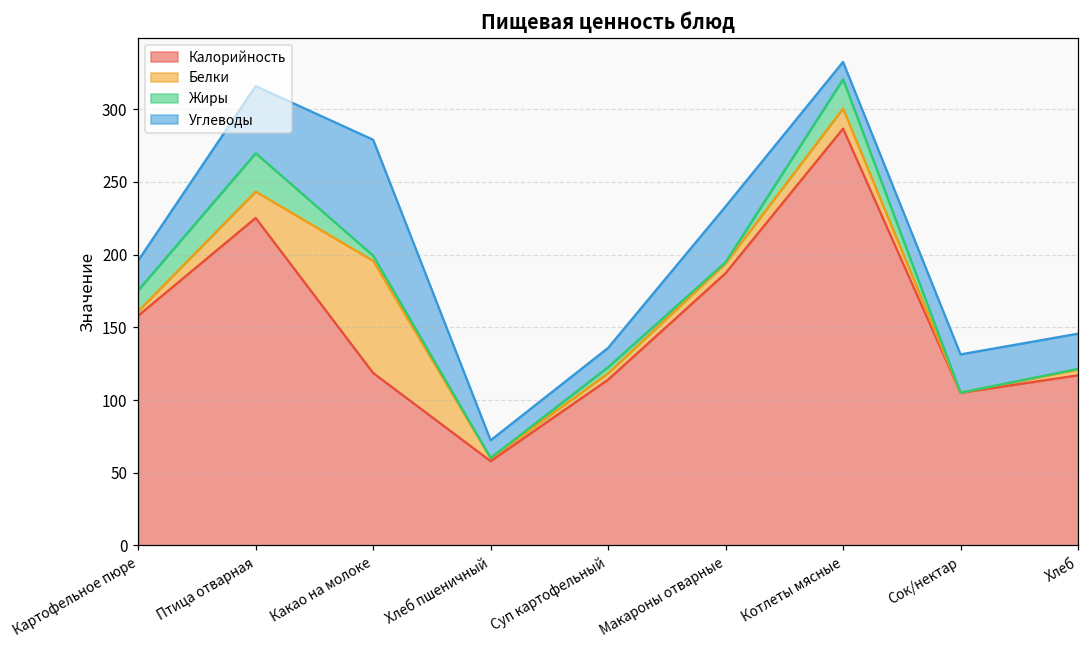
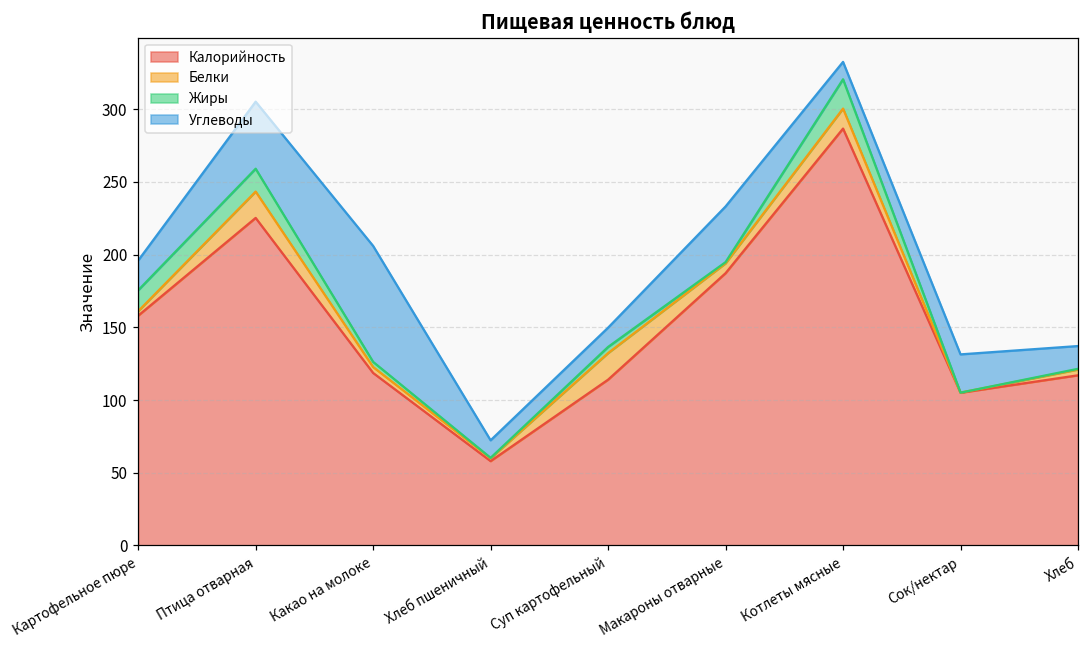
  {
    "Калорийность": {
      "Картофельное пюре": 158,
      "Птица отварная": 225,
      "Какао на молоке": 119,
      "Хлеб пшеничный": 58,
      "Суп картофельный": 114,
      "Макароны отварные": 187,
      "Котлеты мясные": 287,
      "Хлеб": 117
    },
    "Белки": {
      "Картофельное пюре": 3,
      "Птица отварная": 18,
-     "Какао на молоке": 77,
-     "Суп картофельный": 4,
+     "Какао на молоке": 4,
+     "Суп картофельный": 18,
      "Котлеты мясные": 14
    },
    "Жиры": {
      "Картофельное пюре": 14,
-     "Птица отварная": 26,
+     "Птица отварная": 16,
      "Какао на молоке": 4,
      "Суп картофельный": 4,
      "Котлеты мясные": 20
    },
    "Углеводы": {
      "Картофельное пюре": 20,
      "Какао на молоке": 80,
      "Хлеб пшеничный": 12,
      "Суп картофельный": 13,
      "Макароны отварные": 38,
      "Котлеты мясные": 12,
      "Сок/нектар": 26,
-     "Хлеб": 24
+     "Хлеб": 16
    }
  }
